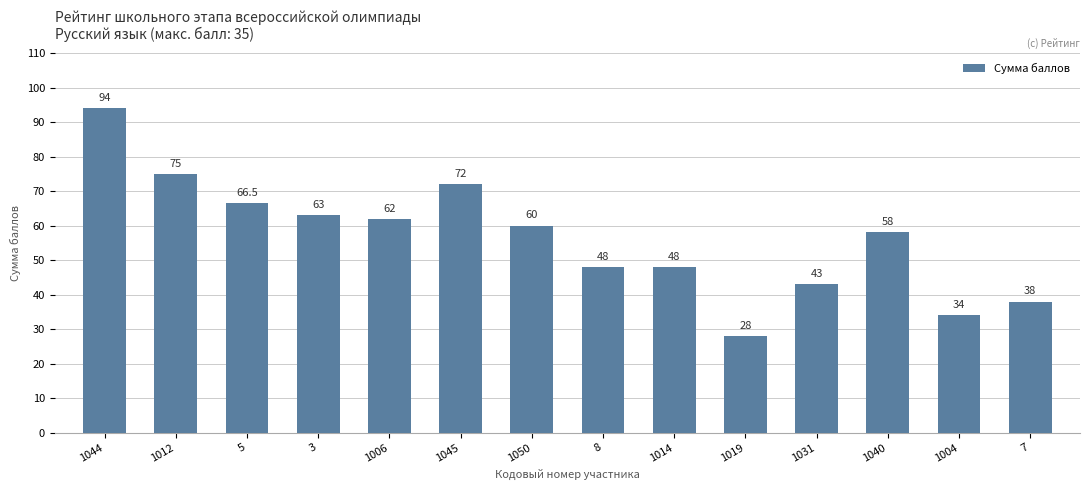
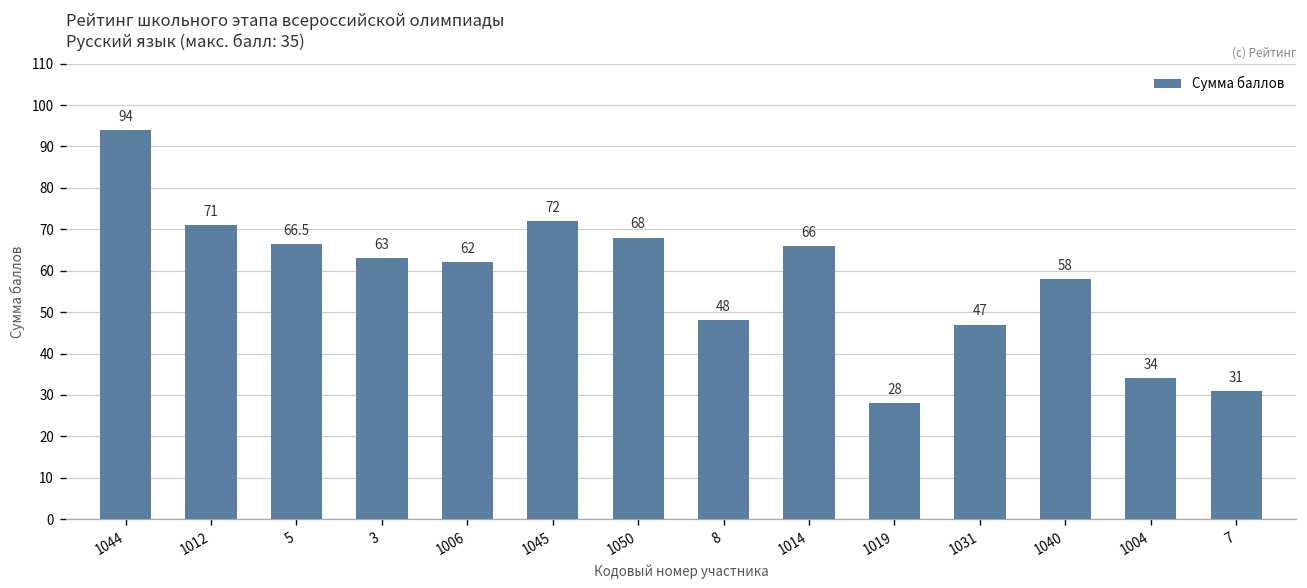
  {
    "1044": 94,
-   "1012": 75,
+   "1012": 71,
    "5": 66.5,
    "3": 63,
    "1006": 62,
    "1045": 72,
-   "1050": 60,
+   "1050": 68,
    "8": 48,
-   "1014": 48,
+   "1014": 66,
    "1019": 28,
-   "1031": 43,
+   "1031": 47,
    "1040": 58,
    "1004": 34,
-   "7": 38
+   "7": 31
  }
